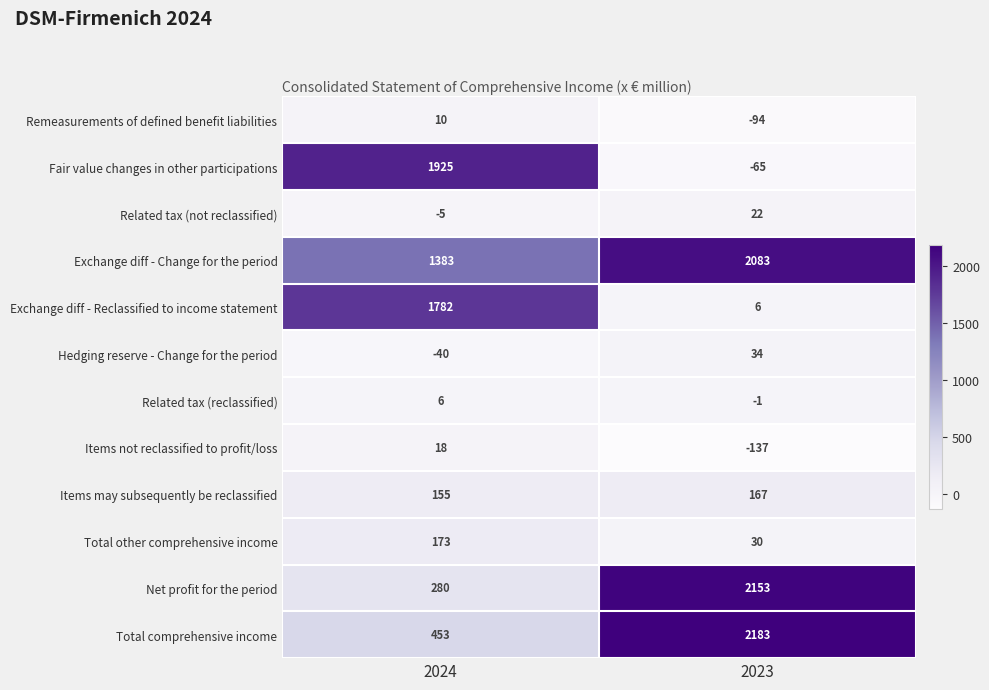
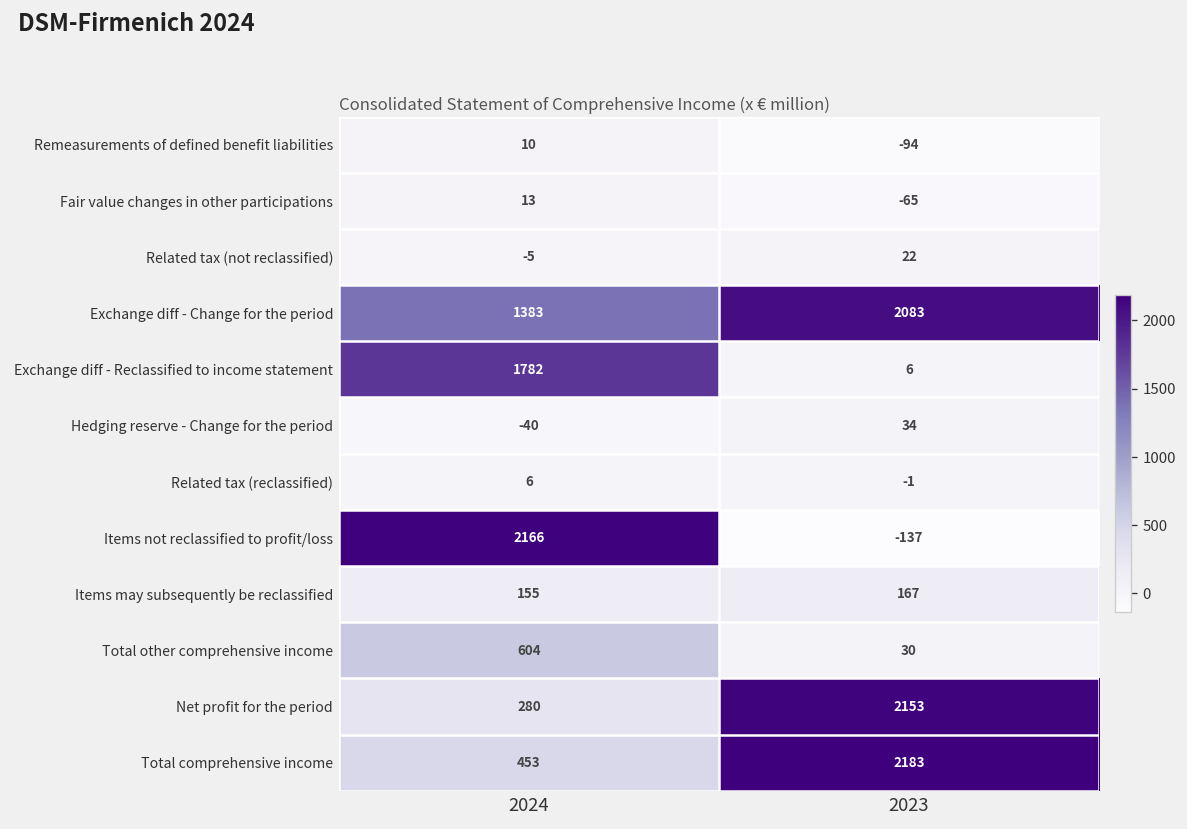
  {
    "Remeasurements of defined benefit liabilities": {
      "2024": 10,
      "2023": -94
    },
    "Fair value changes in other participations": {
-     "2024": 1925,
+     "2024": 13,
      "2023": -65
    },
    "Related tax (not reclassified)": {
      "2024": -5,
      "2023": 22
    },
    "Exchange diff - Change for the period": {
      "2024": 1383,
      "2023": 2083
    },
    "Exchange diff - Reclassified to income statement": {
      "2024": 1782,
      "2023": 6
    },
    "Hedging reserve - Change for the period": {
      "2024": -40,
      "2023": 34
    },
    "Related tax (reclassified)": {
      "2024": 6,
      "2023": -1
    },
    "Items not reclassified to profit/loss": {
-     "2024": 18,
+     "2024": 2166,
      "2023": -137
    },
    "Items may subsequently be reclassified": {
      "2024": 155,
      "2023": 167
    },
    "Total other comprehensive income": {
-     "2024": 173,
+     "2024": 604,
      "2023": 30
    },
    "Net profit for the period": {
      "2024": 280,
      "2023": 2153
    },
    "Total comprehensive income": {
      "2024": 453,
      "2023": 2183
    }
  }
